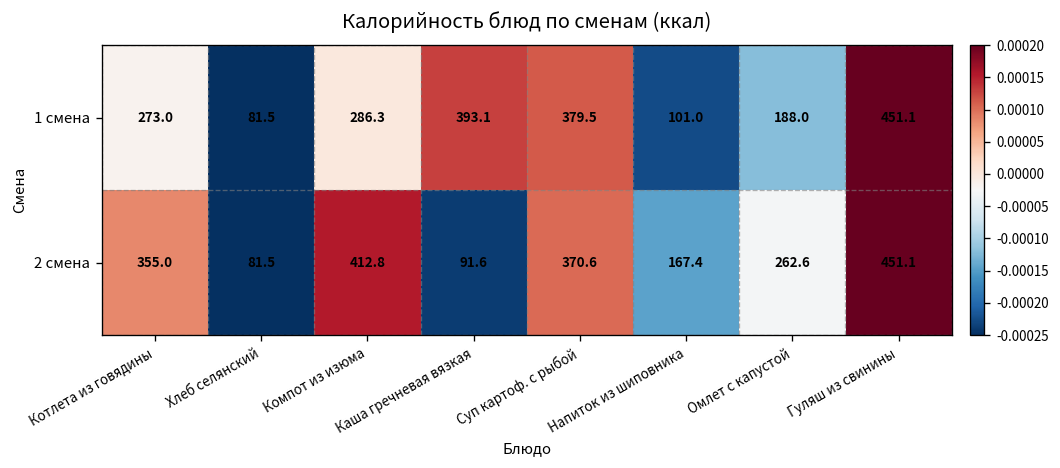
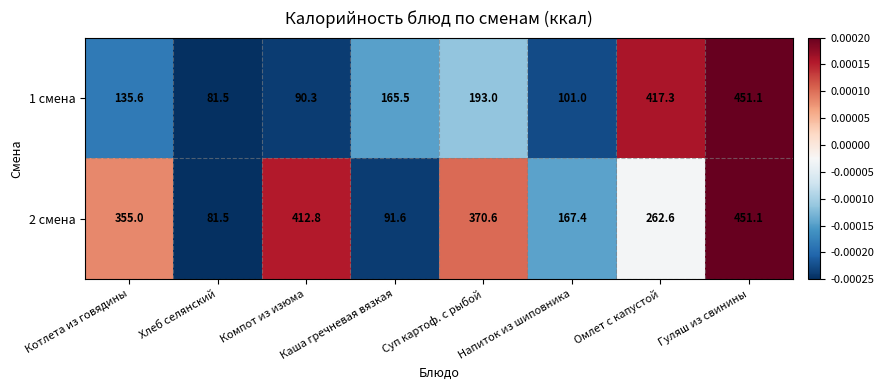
  {
    "1 смена": {
-     "Котлета из говядины": 273.0,
+     "Котлета из говядины": 135.6,
      "Хлеб селянский": 81.5,
-     "Компот из изюма": 286.3,
-     "Каша гречневая вязкая": 393.1,
-     "Суп картоф. с рыбой": 379.5,
+     "Компот из изюма": 90.3,
+     "Каша гречневая вязкая": 165.5,
+     "Суп картоф. с рыбой": 193.0,
      "Напиток из шиповника": 101.0,
-     "Омлет с капустой": 188.0,
+     "Омлет с капустой": 417.3,
      "Гуляш из свинины": 451.1
    },
    "2 смена": {
      "Котлета из говядины": 355.0,
      "Хлеб селянский": 81.5,
      "Компот из изюма": 412.8,
      "Каша гречневая вязкая": 91.6,
      "Суп картоф. с рыбой": 370.6,
      "Напиток из шиповника": 167.4,
      "Омлет с капустой": 262.6,
      "Гуляш из свинины": 451.1
    }
  }
